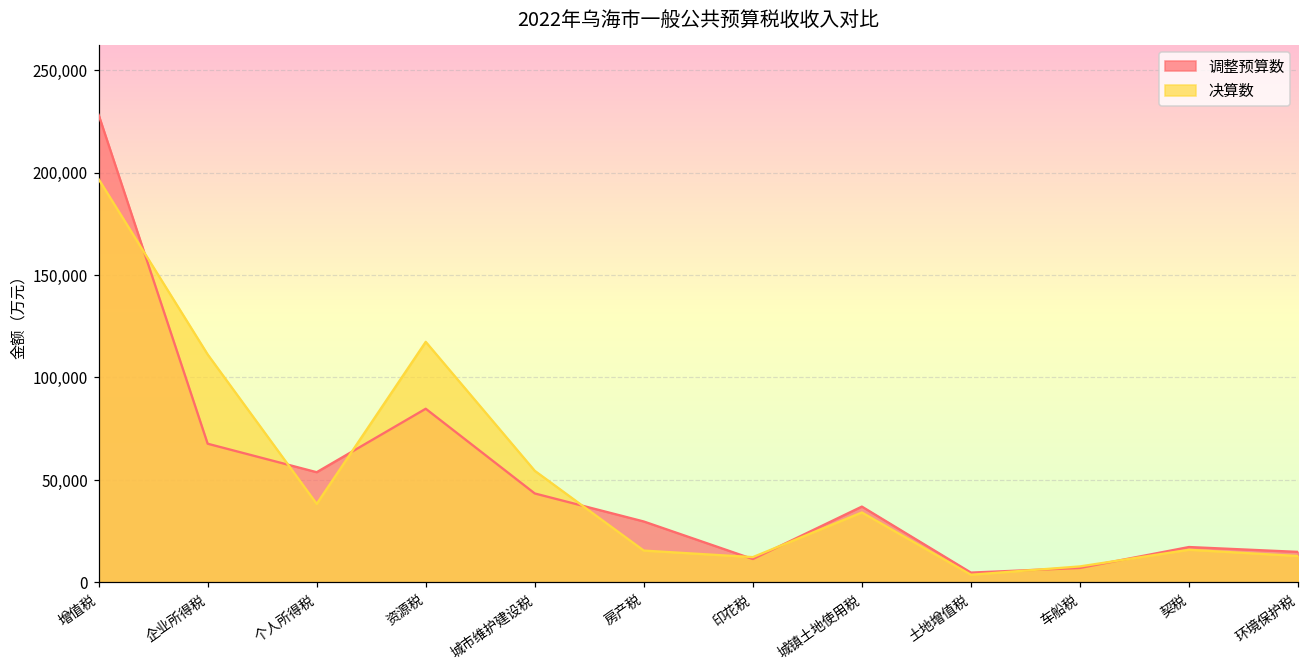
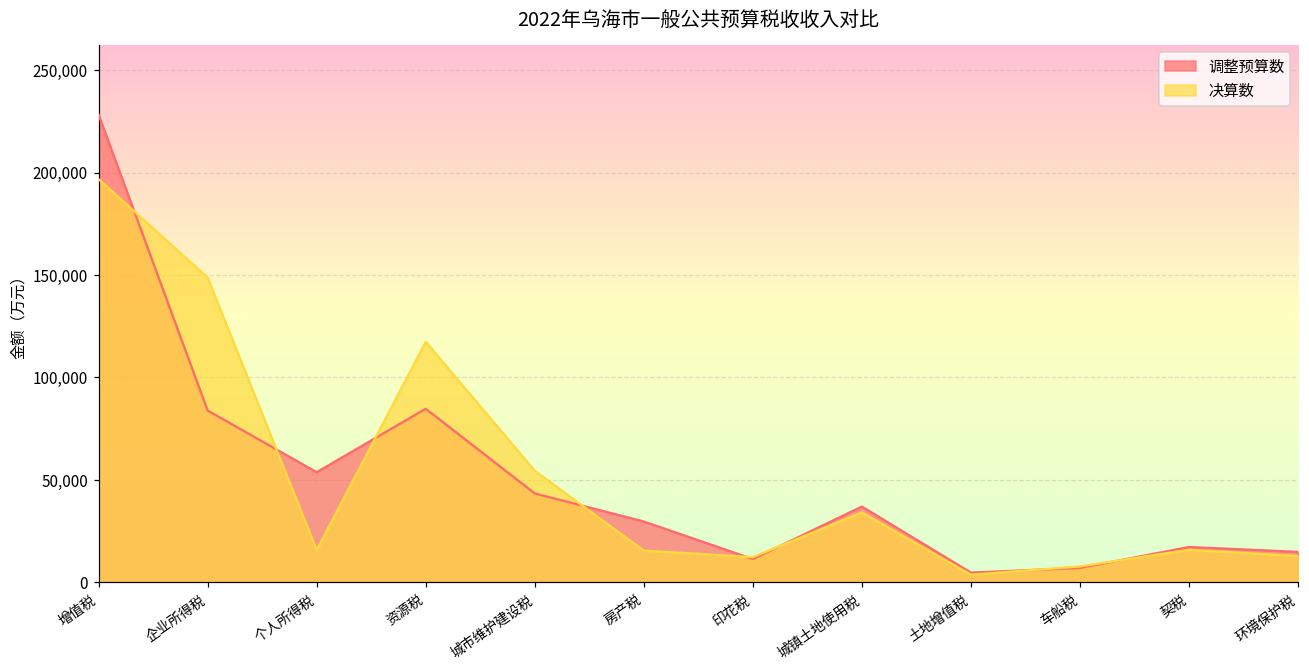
  {
    "调整预算数": {
      "增值税": "228,000",
-     "企业所得税": "68,000",
+     "企业所得税": "84,000",
      "个人所得税": "54,000",
      "资源税": "85,000",
      "城市维护建设税": "43,000",
      "房产税": "30,000",
      "城镇土地使用税": "37,000",
      "环境保护税": "15,000"
    },
    "决算数": {
      "增值税": "197,000",
-     "企业所得税": "111,000",
-     "个人所得税": "38,000",
+     "企业所得税": "149,000",
+     "个人所得税": "16,000",
      "资源税": "117,000",
      "城市维护建设税": "54,000",
      "房产税": "16,000",
      "城镇土地使用税": "34,000",
      "环境保护税": "13,000"
    }
  }
